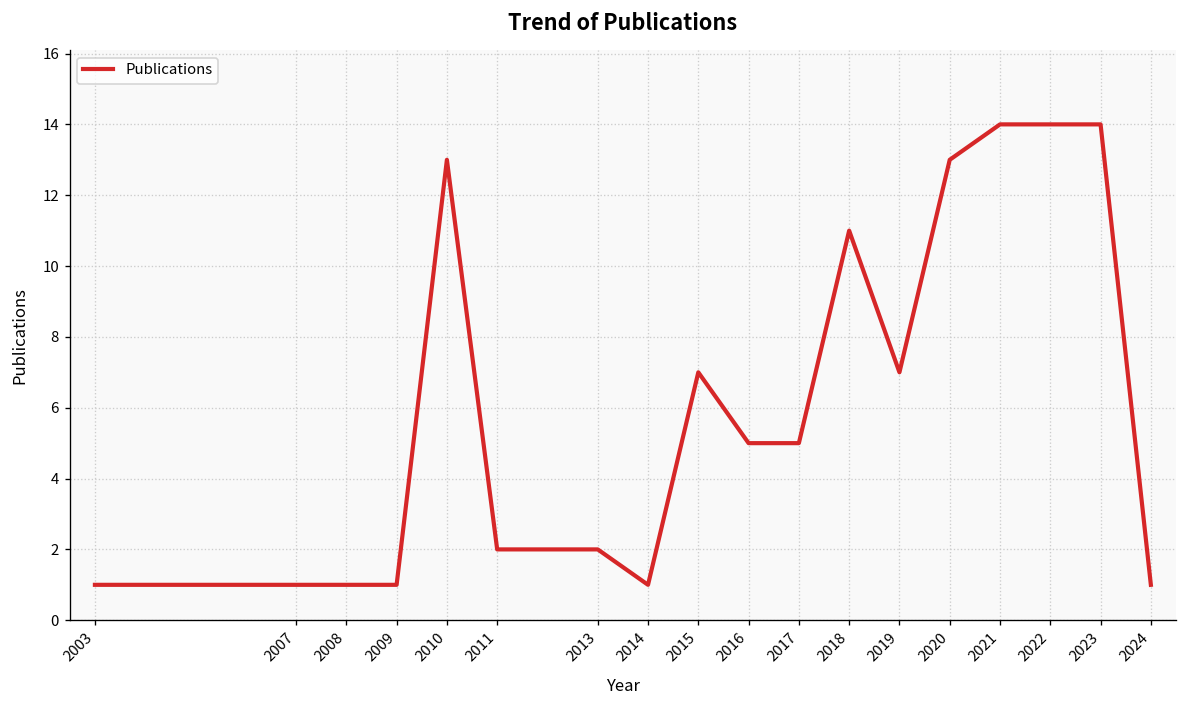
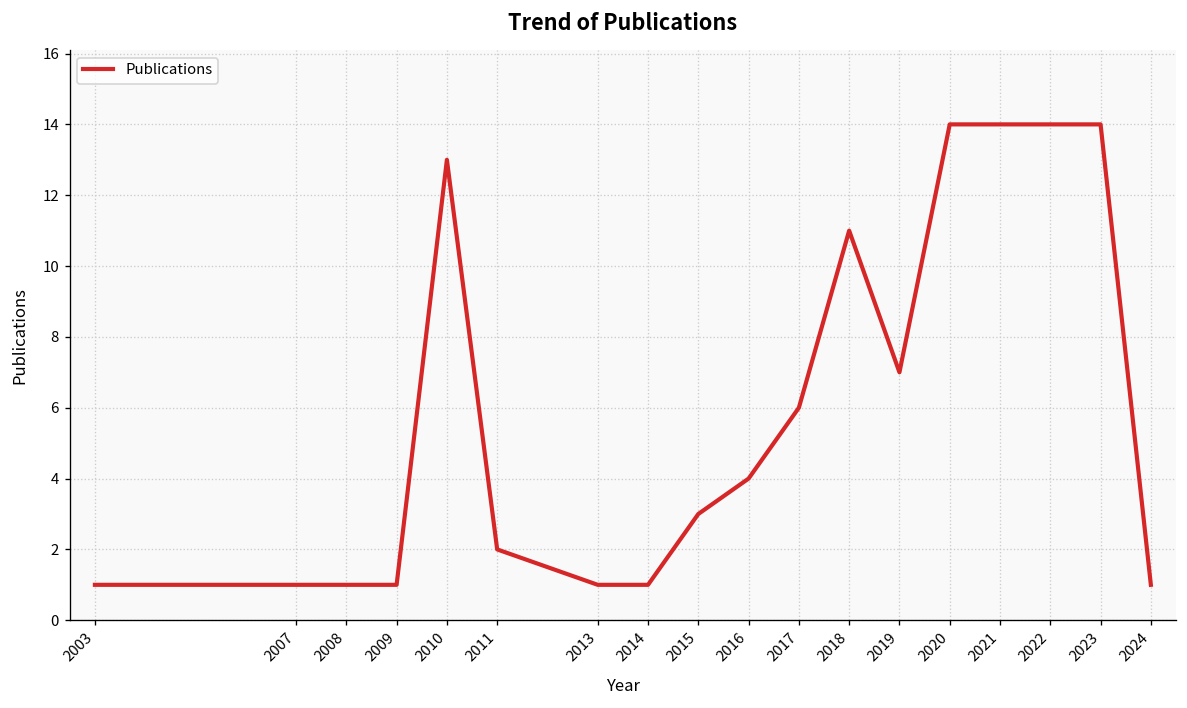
  {
    "2003": 1,
    "2007": 1,
    "2008": 1,
    "2009": 1,
    "2010": 13,
    "2011": 2,
-   "2013": 2,
+   "2013": 1,
    "2014": 1,
-   "2015": 7,
-   "2016": 5,
-   "2017": 5,
+   "2015": 3,
+   "2016": 4,
+   "2017": 6,
    "2018": 11,
    "2019": 7,
-   "2020": 13,
+   "2020": 14,
    "2021": 14,
    "2022": 14,
    "2023": 14,
    "2024": 1
  }
